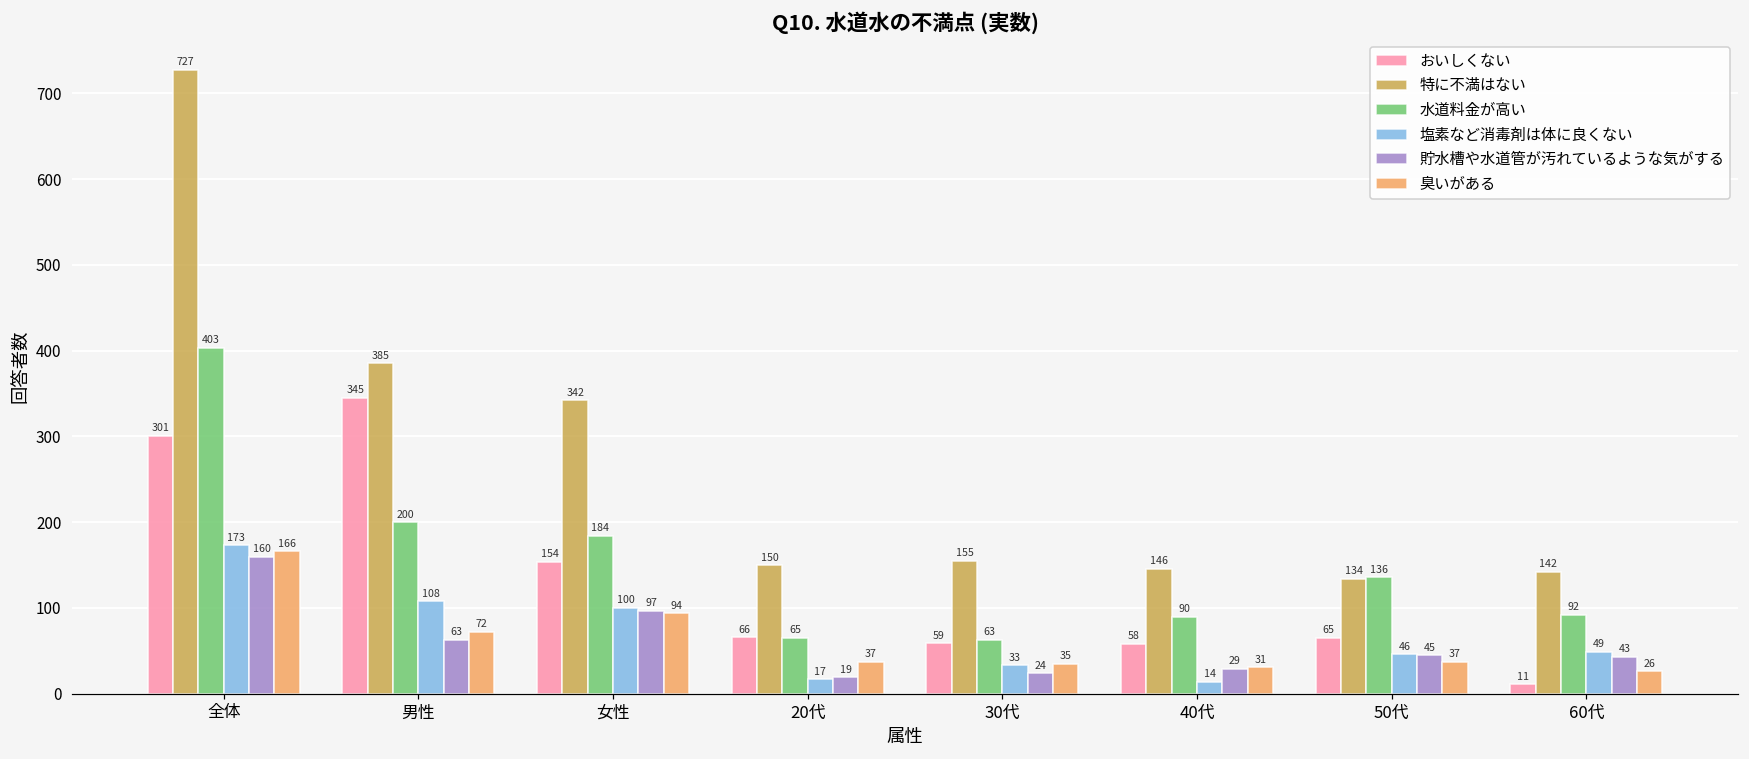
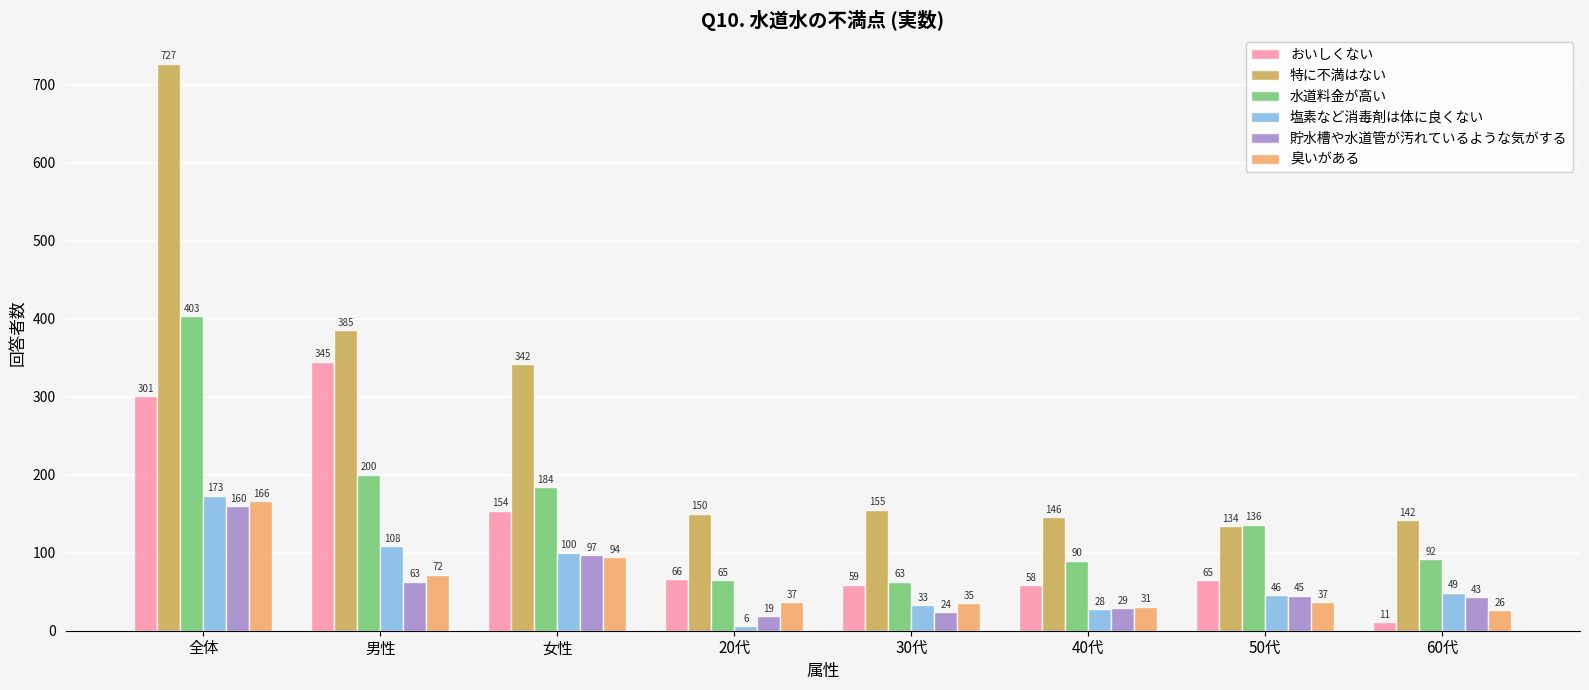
  {
    "おいしくない": {
      "全体": 301,
      "男性": 345,
      "女性": 154,
      "20代": 66,
      "30代": 59,
      "40代": 58,
      "50代": 65,
      "60代": 11
    },
    "水道料金が高い": {
      "全体": 403,
      "男性": 200,
      "女性": 184,
      "20代": 65,
      "30代": 63,
      "40代": 90,
      "50代": 136,
      "60代": 92
    },
    "塩素など消毒剤は体に良くない": {
      "全体": 173,
      "男性": 108,
      "女性": 100,
-     "20代": 17,
+     "20代": 6,
      "30代": 33,
-     "40代": 14,
+     "40代": 28,
      "50代": 46,
      "60代": 49
    },
    "貯水槽や水道管が汚れているような気がする": {
      "全体": 160,
      "男性": 63,
      "女性": 97,
      "20代": 19,
      "30代": 24,
      "40代": 29,
      "50代": 45,
      "60代": 43
    }
  }
